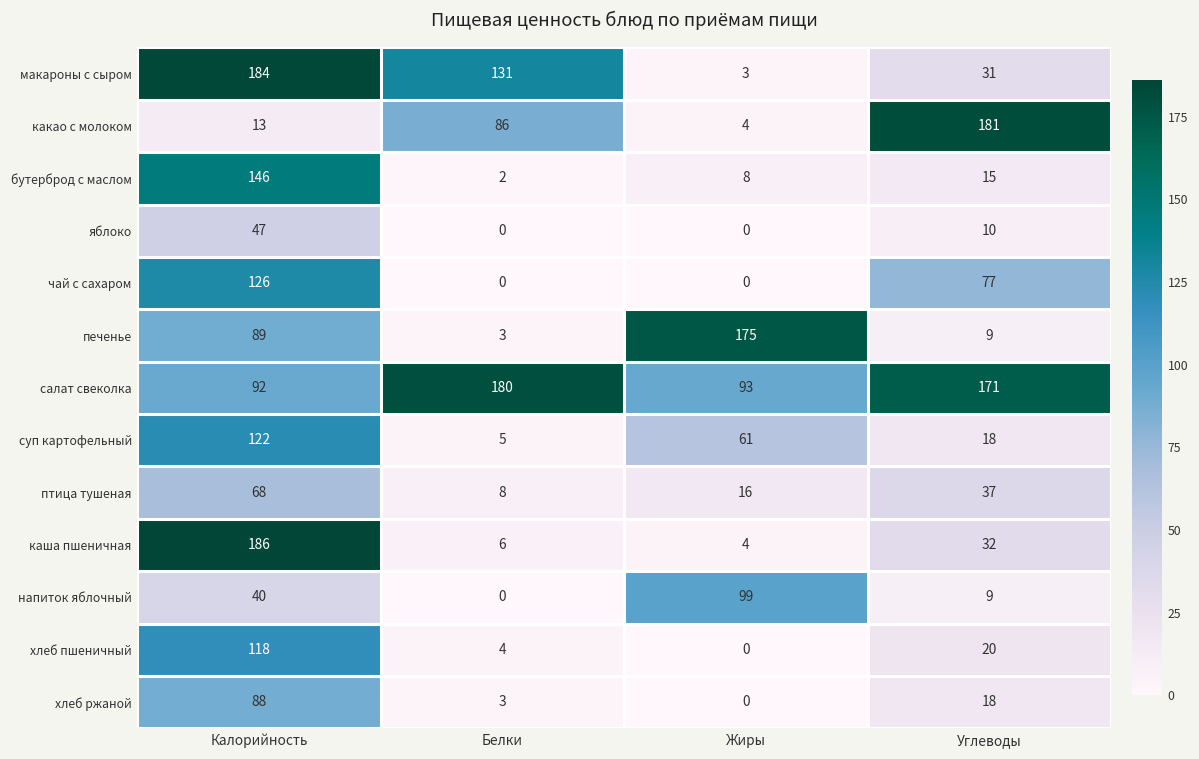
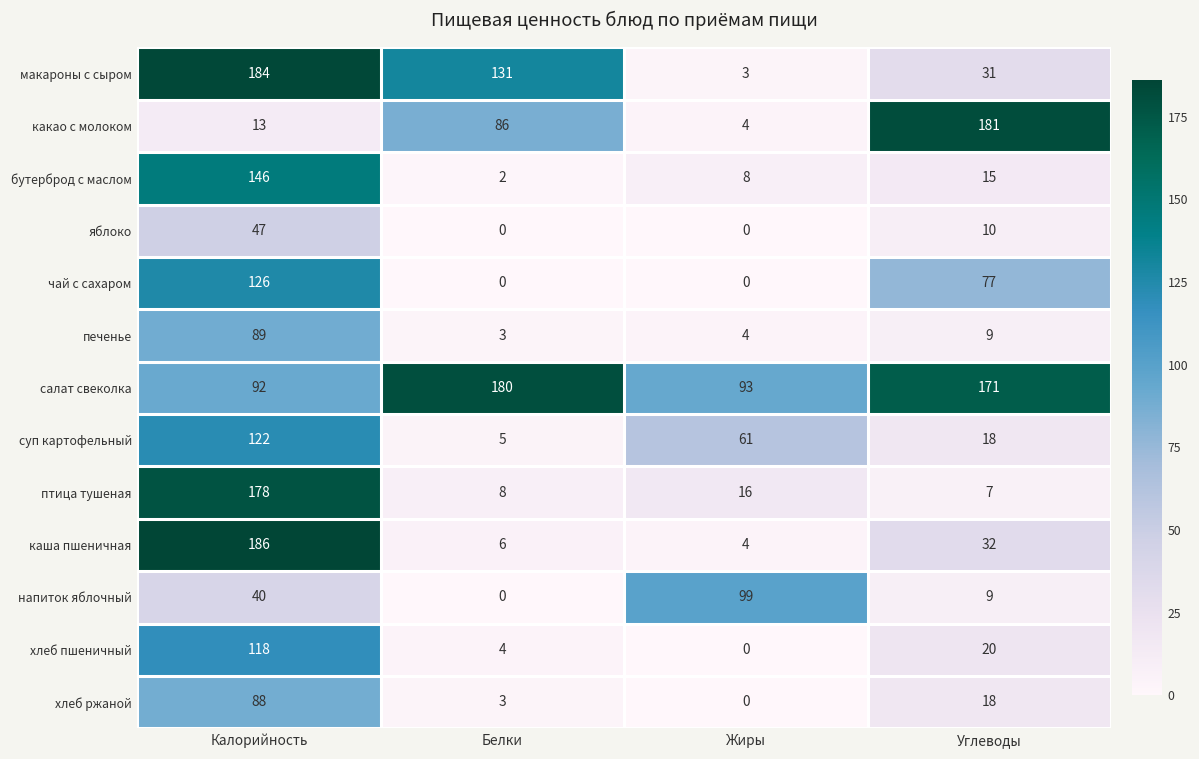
  {
    "макароны с сыром": {
      "Калорийность": 184,
      "Белки": 131,
      "Жиры": 3,
      "Углеводы": 31
    },
    "какао с молоком": {
      "Калорийность": 13,
      "Белки": 86,
      "Жиры": 4,
      "Углеводы": 181
    },
    "бутерброд с маслом": {
      "Калорийность": 146,
      "Белки": 2,
      "Жиры": 8,
      "Углеводы": 15
    },
    "яблоко": {
      "Калорийность": 47,
      "Белки": 0,
      "Жиры": 0,
      "Углеводы": 10
    },
    "чай с сахаром": {
      "Калорийность": 126,
      "Белки": 0,
      "Жиры": 0,
      "Углеводы": 77
    },
    "печенье": {
      "Калорийность": 89,
      "Белки": 3,
-     "Жиры": 175,
+     "Жиры": 4,
      "Углеводы": 9
    },
    "салат свеколка": {
      "Калорийность": 92,
      "Белки": 180,
      "Жиры": 93,
      "Углеводы": 171
    },
    "суп картофельный": {
      "Калорийность": 122,
      "Белки": 5,
      "Жиры": 61,
      "Углеводы": 18
    },
    "птица тушеная": {
-     "Калорийность": 68,
+     "Калорийность": 178,
      "Белки": 8,
      "Жиры": 16,
-     "Углеводы": 37
+     "Углеводы": 7
    },
    "каша пшеничная": {
      "Калорийность": 186,
      "Белки": 6,
      "Жиры": 4,
      "Углеводы": 32
    },
    "напиток яблочный": {
      "Калорийность": 40,
      "Белки": 0,
      "Жиры": 99,
      "Углеводы": 9
    },
    "хлеб пшеничный": {
      "Калорийность": 118,
      "Белки": 4,
      "Жиры": 0,
      "Углеводы": 20
    },
    "хлеб ржаной": {
      "Калорийность": 88,
      "Белки": 3,
      "Жиры": 0,
      "Углеводы": 18
    }
  }
